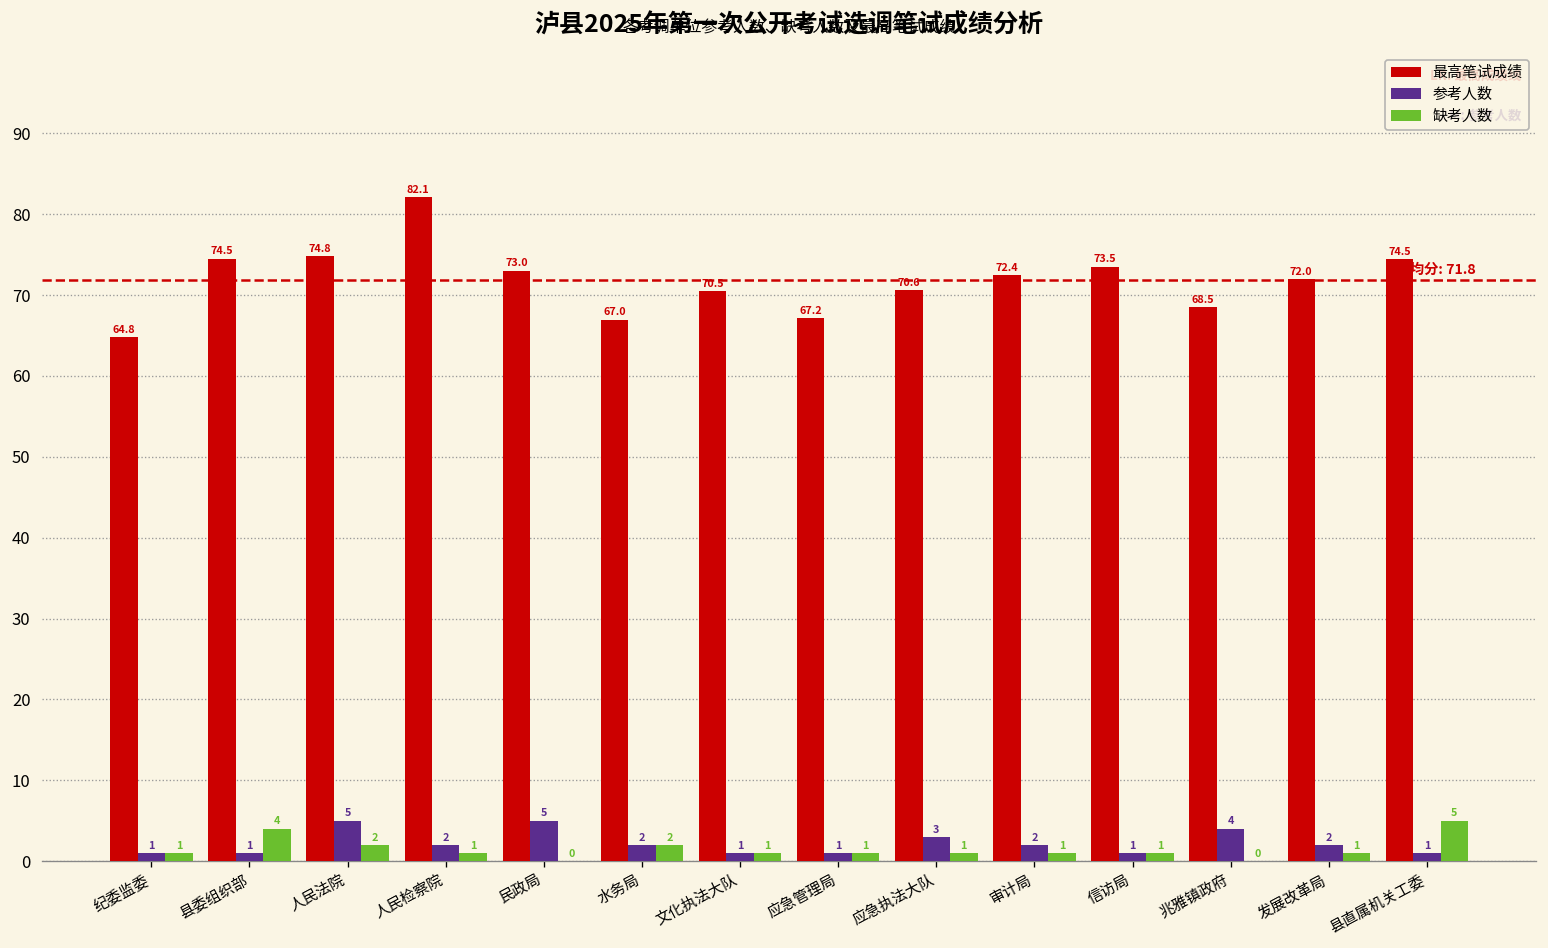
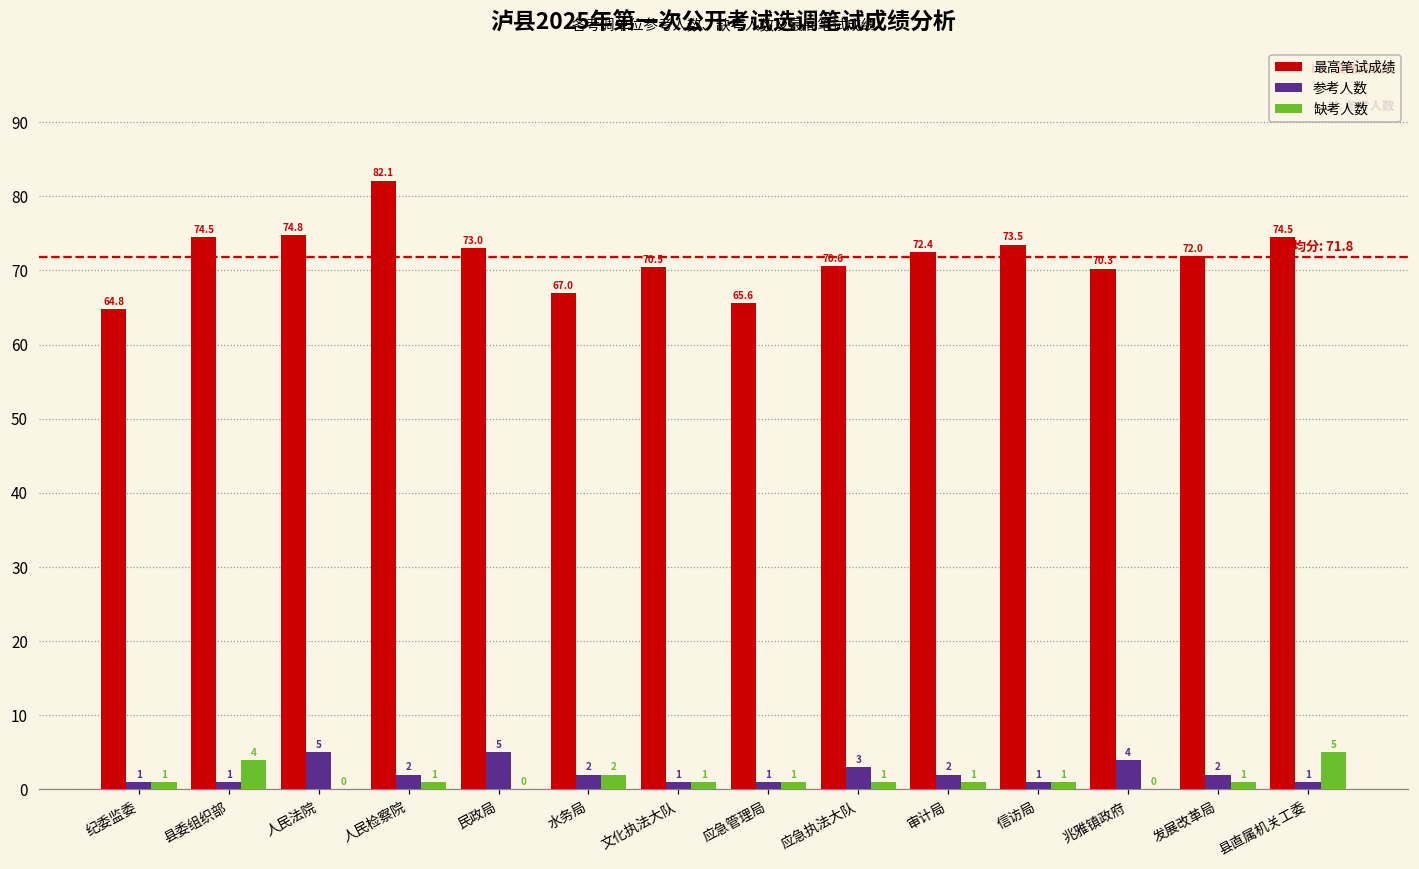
  {
    "最高笔试成绩": {
      "纪委监委": 64.8,
      "县委组织部": 74.5,
      "人民法院": 74.8,
      "人民检察院": 82.1,
      "民政局": 73.0,
      "水务局": 67.0,
      "文化执法大队": 70.5,
-     "应急管理局": 67.2,
+     "应急管理局": 65.6,
      "应急执法大队": 70.6,
      "审计局": 72.4,
      "信访局": 73.5,
-     "兆雅镇政府": 68.5,
+     "兆雅镇政府": 70.3,
      "发展改革局": 72.0,
      "县直属机关工委": 74.5
    },
    "参考人数": {
      "纪委监委": 1,
      "县委组织部": 1,
      "人民法院": 5,
      "人民检察院": 2,
      "民政局": 5,
      "水务局": 2,
      "文化执法大队": 1,
      "应急管理局": 1,
      "应急执法大队": 3,
      "审计局": 2,
      "信访局": 1,
      "兆雅镇政府": 4,
      "发展改革局": 2,
      "县直属机关工委": 1
    },
    "缺考人数": {
      "纪委监委": 1,
      "县委组织部": 4,
-     "人民法院": 2,
+     "人民法院": 0,
      "人民检察院": 1,
      "民政局": 0,
      "水务局": 2,
      "文化执法大队": 1,
      "应急管理局": 1,
      "应急执法大队": 1,
      "审计局": 1,
      "信访局": 1,
      "兆雅镇政府": 0,
      "发展改革局": 1,
      "县直属机关工委": 5
    }
  }
